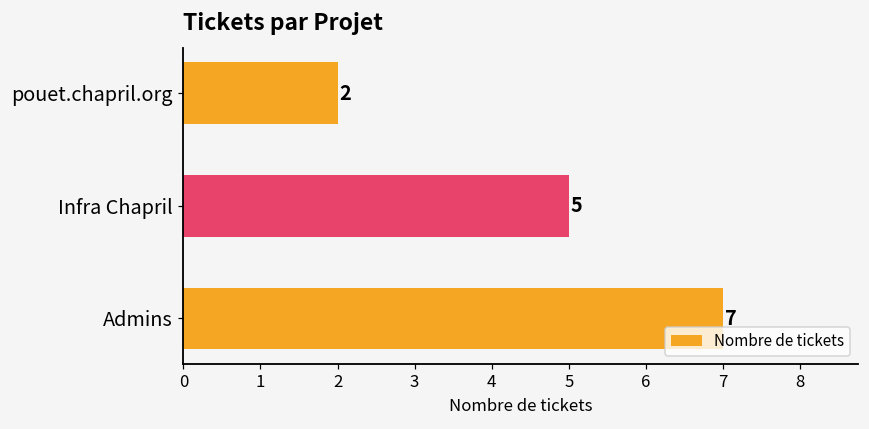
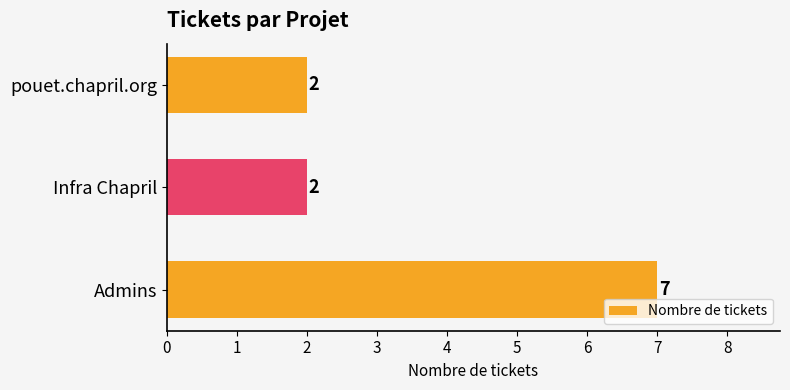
  {
    "pouet.chapril.org": 2,
-   "Infra Chapril": 5
+   "Infra Chapril": 2
  }
